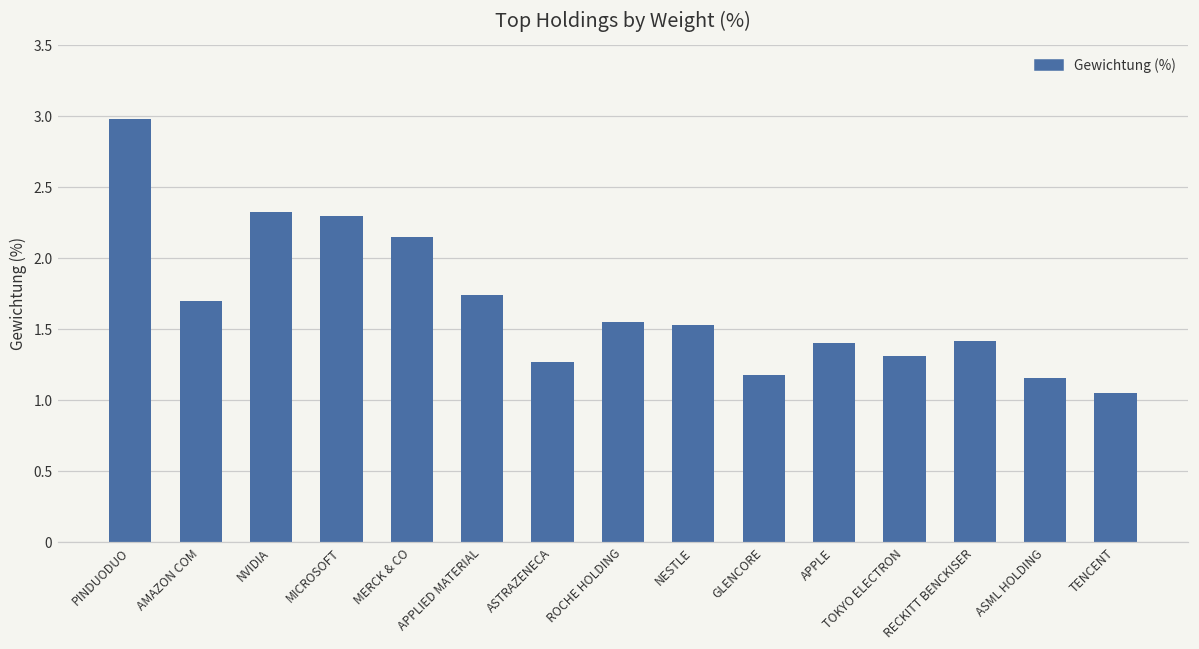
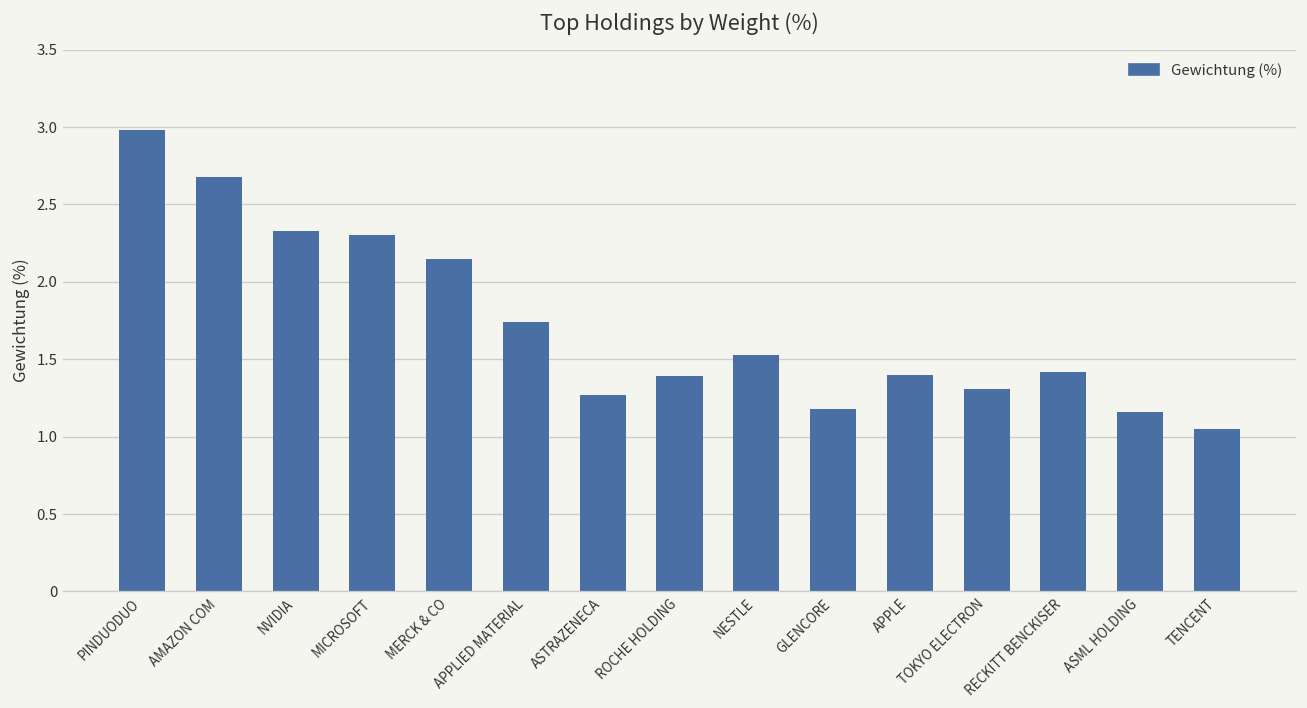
  {
    "PINDUODUO": 2.98,
-   "AMAZON COM": 1.70,
+   "AMAZON COM": 2.68,
    "NVIDIA": 2.33,
    "MICROSOFT": 2.30,
    "MERCK & CO": 2.15,
    "APPLIED MATERIAL": 1.74,
    "ASTRAZENECA": 1.27,
-   "ROCHE HOLDING": 1.55,
+   "ROCHE HOLDING": 1.39,
    "NESTLE": 1.53,
    "GLENCORE": 1.18,
    "APPLE": 1.40,
    "TOKYO ELECTRON": 1.31,
    "RECKITT BENCKISER": 1.42,
    "ASML HOLDING": 1.16,
    "TENCENT": 1.05
  }
